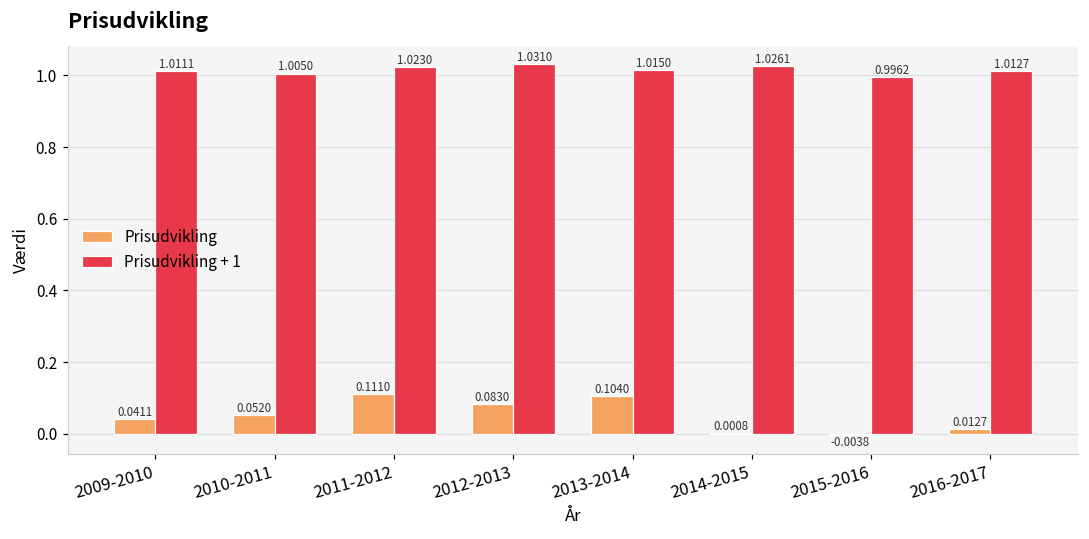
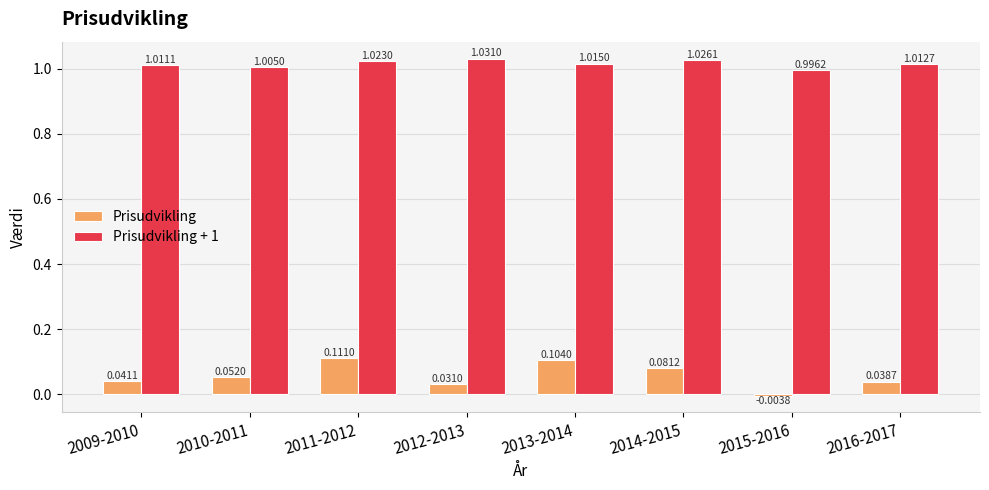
  {
    "Prisudvikling": {
      "2009-2010": 0.0411,
      "2010-2011": 0.0520,
      "2011-2012": 0.1110,
-     "2012-2013": 0.0830,
+     "2012-2013": 0.0310,
      "2013-2014": 0.1040,
-     "2014-2015": 0.0008,
+     "2014-2015": 0.0812,
      "2015-2016": -0.0038,
-     "2016-2017": 0.0127
+     "2016-2017": 0.0387
    },
    "Prisudvikling + 1": {
      "2009-2010": 1.0111,
      "2010-2011": 1.0050,
      "2011-2012": 1.0230,
      "2012-2013": 1.0310,
      "2013-2014": 1.0150,
      "2014-2015": 1.0261,
      "2015-2016": 0.9962,
      "2016-2017": 1.0127
    }
  }
